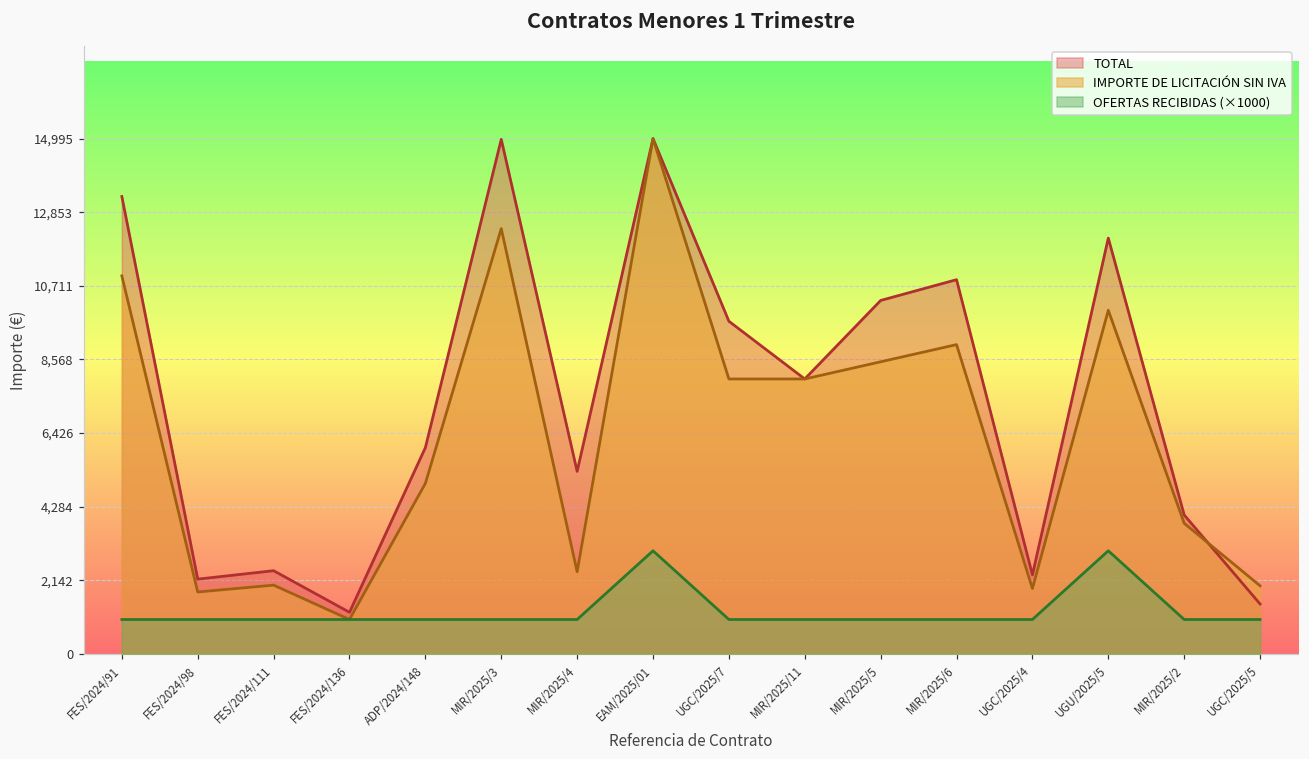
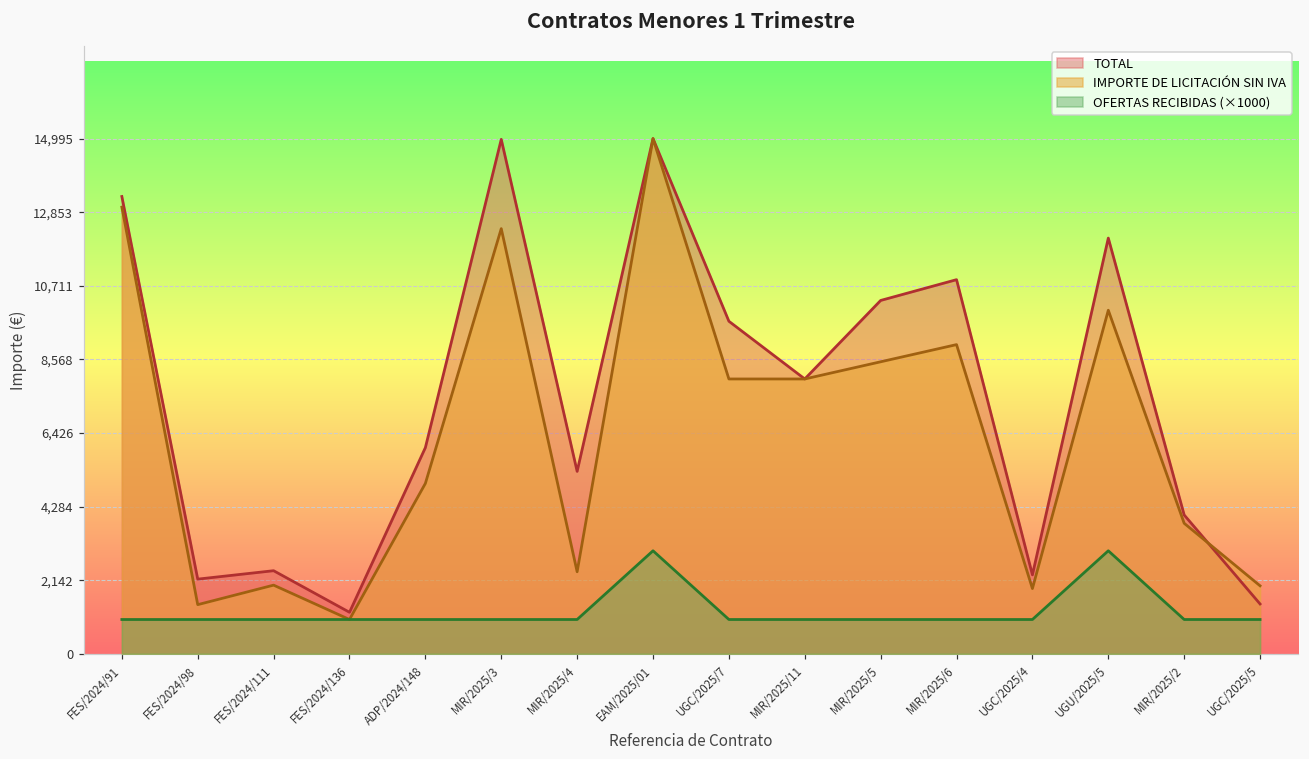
  {
    "TOTAL": {
      "FES/2024/91": "13,300",
      "FES/2024/98": "2,200",
      "FES/2024/111": "2,400",
      "FES/2024/136": "1,200",
      "ADP/2024/148": "6,000",
      "MIR/2025/3": "15,000",
      "MIR/2025/4": "5,300",
      "UGC/2025/7": "9,700",
      "MIR/2025/5": "10,300",
      "MIR/2025/6": "10,900",
      "UGC/2025/4": "2,300",
      "UGU/2025/5": "12,100",
      "MIR/2025/2": "4,000",
      "UGC/2025/5": "1,500"
    },
    "IMPORTE DE LICITACIÓN SIN IVA": {
-     "FES/2024/91": "11,000",
-     "FES/2024/98": "1,800",
+     "FES/2024/91": "13,000",
+     "FES/2024/98": "1,400",
      "FES/2024/111": "2,000",
      "ADP/2024/148": "5,000",
      "MIR/2025/3": "12,400",
      "MIR/2025/4": "2,400",
      "UGC/2025/7": "8,000",
      "MIR/2025/5": "8,500",
      "MIR/2025/6": "9,000",
      "UGC/2025/4": "1,900",
      "UGU/2025/5": "10,000",
      "MIR/2025/2": "3,800",
      "UGC/2025/5": "2,000"
    },
    "OFERTAS RECIBIDAS (×1000)": {
      "FES/2024/91": "1,000",
      "FES/2024/98": "1,000",
      "FES/2024/111": "1,000",
      "ADP/2024/148": "1,000",
      "MIR/2025/3": "1,000",
      "MIR/2025/4": "1,000",
      "EAM/2025/01": "3,000",
      "UGC/2025/7": "1,000",
      "MIR/2025/11": "1,000",
      "MIR/2025/5": "1,000",
      "MIR/2025/6": "1,000",
      "UGC/2025/4": "1,000",
      "UGU/2025/5": "3,000",
      "MIR/2025/2": "1,000",
      "UGC/2025/5": "1,000"
    }
  }
